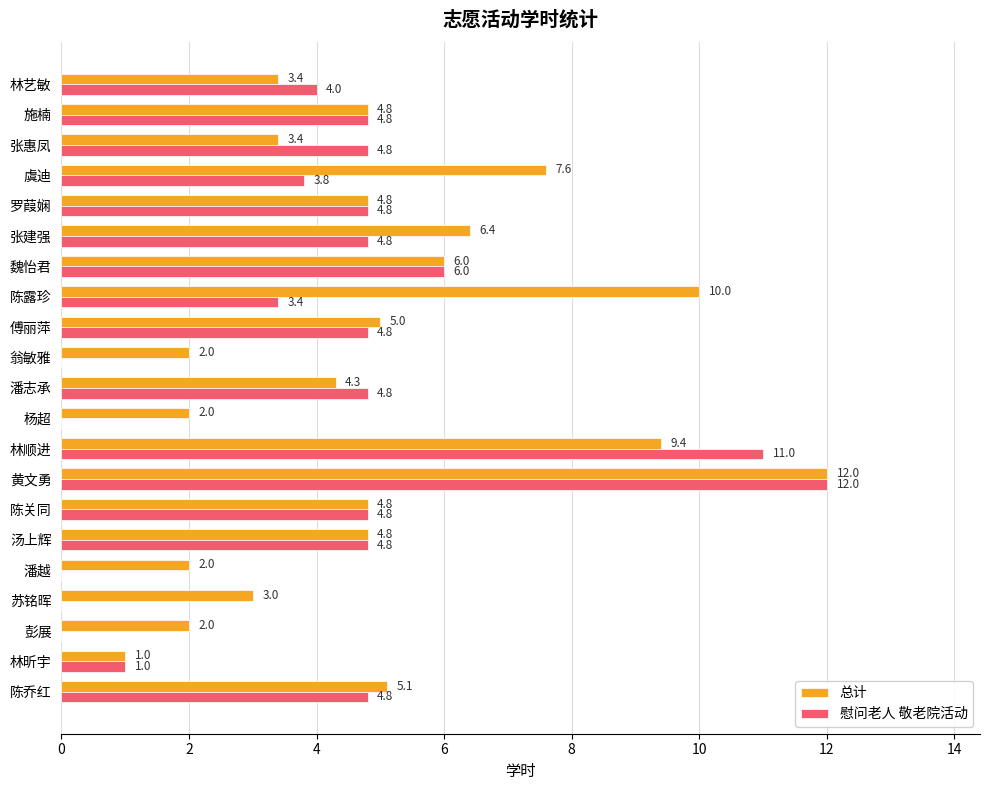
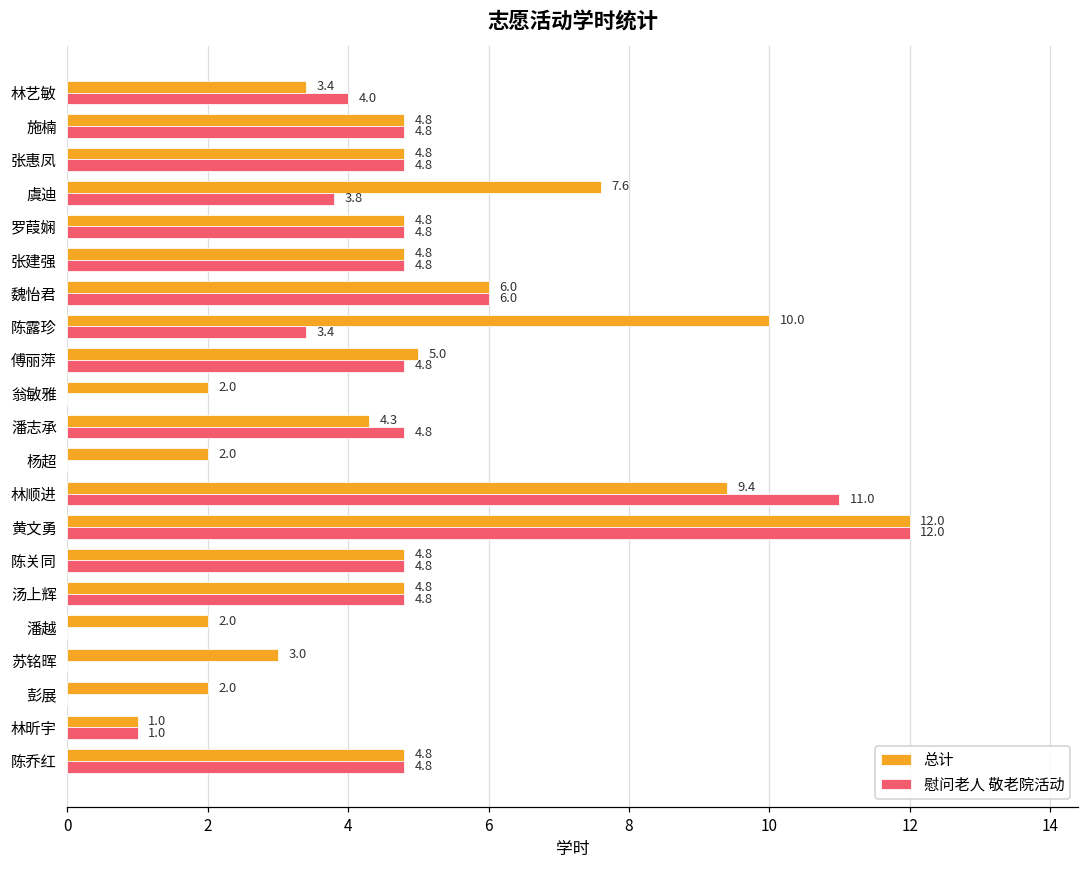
  {
    "总计": {
      "林艺敏": 3.4,
-     "张惠凤": 3.4,
+     "张惠凤": 4.8,
      "虞迪": 7.6,
-     "张建强": 6.4,
+     "张建强": 4.8,
      "陈露珍": 10.0,
      "傅丽萍": 5.0,
      "翁敏雅": 2.0,
      "潘志承": 4.3,
      "杨超": 2.0,
      "林顺进": 9.4,
      "潘越": 2.0,
      "苏铭晖": 3.0,
      "彭展": 2.0,
-     "陈乔红": 5.1
+     "陈乔红": 4.8
    },
    "慰问老人 敬老院活动": {
      "林艺敏": 4.0,
      "虞迪": 3.8,
      "陈露珍": 3.4,
      "傅丽萍": 4.8,
      "潘志承": 4.8,
      "林顺进": 11.0
    }
  }
